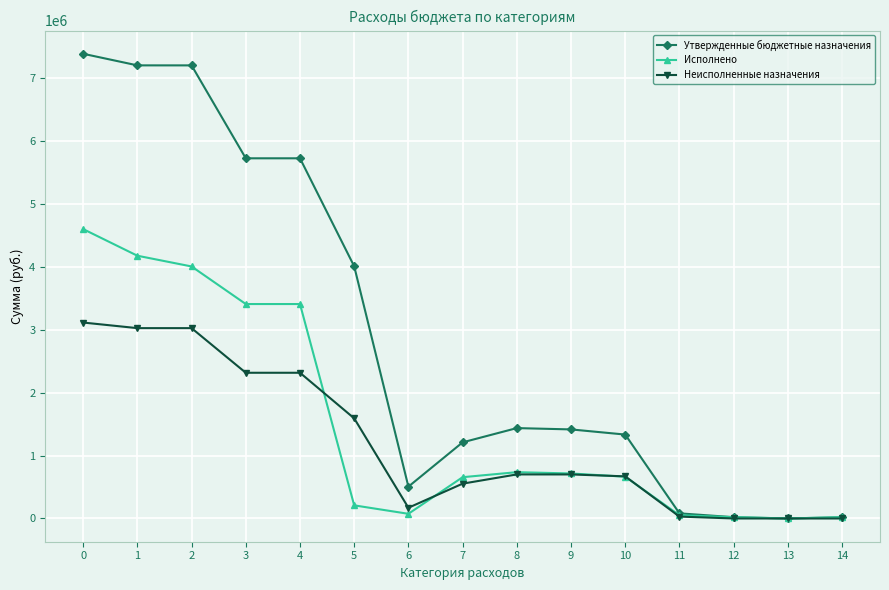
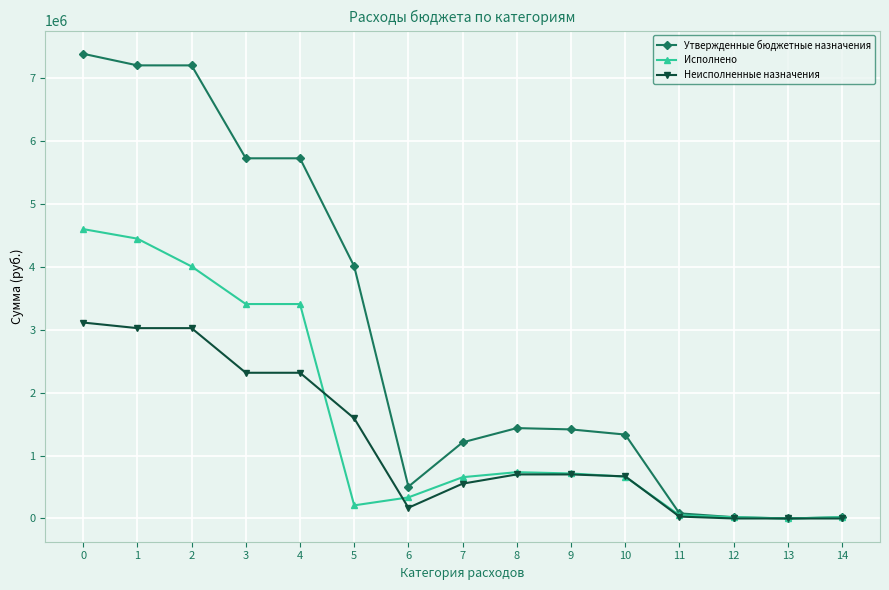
  {
    "Исполнено": {
      "0": 4600000,
-     "1": 4200000,
+     "1": 4500000,
      "2": 4000000,
      "3": 3400000,
      "4": 3400000,
      "5": 200000,
-     "6": 100000,
+     "6": 300000,
      "7": 700000
    }
  }
